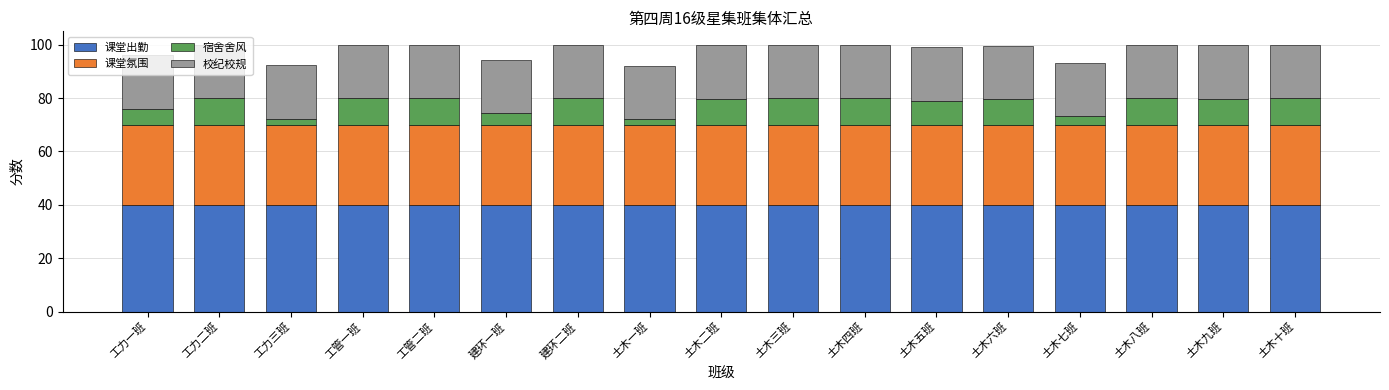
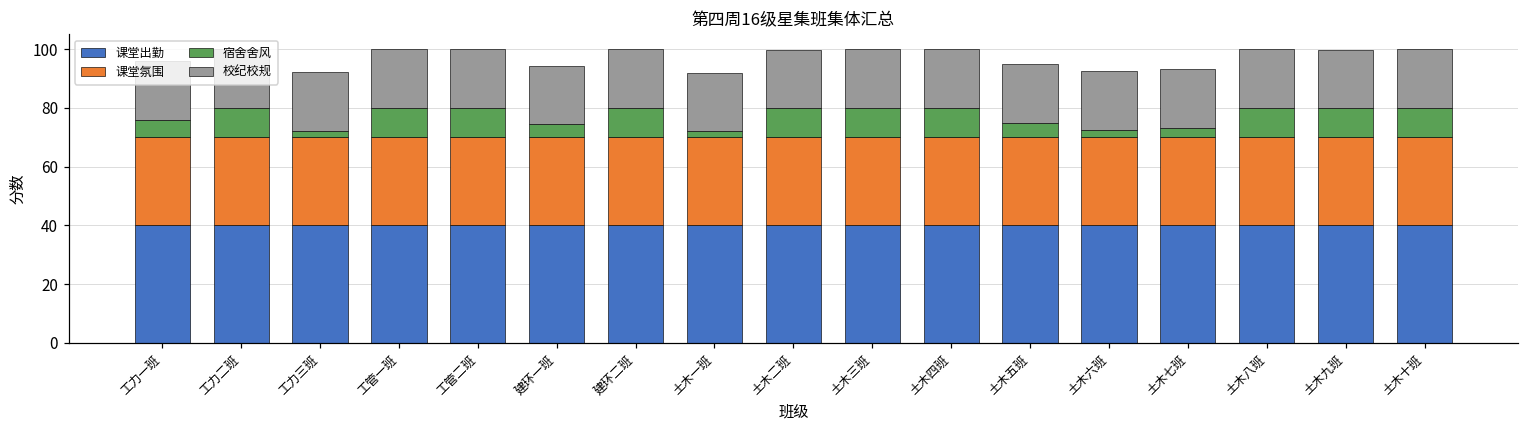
  {
    "课堂出勤": {
      "工力一班": 40,
      "工力二班": 40,
      "工力三班": 40,
      "工管一班": 40,
      "工管二班": 40,
      "建环一班": 40,
      "建环二班": 40,
      "土木一班": 40,
      "土木二班": 40,
      "土木三班": 40,
      "土木四班": 40,
      "土木五班": 40,
      "土木六班": 40,
      "土木七班": 40,
      "土木八班": 40,
      "土木九班": 40,
      "土木十班": 40
    },
    "课堂氛围": {
      "工力一班": 30,
      "工力二班": 30,
      "工力三班": 30,
      "工管一班": 30,
      "工管二班": 30,
      "建环一班": 30,
      "建环二班": 30,
      "土木一班": 30,
      "土木二班": 30,
      "土木三班": 30,
      "土木四班": 30,
      "土木五班": 30,
      "土木六班": 30,
      "土木七班": 30,
      "土木八班": 30,
      "土木九班": 30,
      "土木十班": 30
    },
    "宿舍舍风": {
      "工力一班": 6,
      "工力二班": 10,
      "工力三班": 2,
      "工管一班": 10,
      "工管二班": 10,
      "建环一班": 4,
      "建环二班": 10,
      "土木一班": 2,
      "土木二班": 10,
      "土木三班": 10,
      "土木四班": 10,
-     "土木五班": 9,
-     "土木六班": 10,
+     "土木五班": 5,
+     "土木六班": 2,
      "土木七班": 3,
      "土木八班": 10,
      "土木九班": 10,
      "土木十班": 10
    },
    "校纪校规": {
      "工力三班": 20,
      "工管一班": 20,
      "工管二班": 20,
      "建环一班": 20,
      "建环二班": 20,
      "土木一班": 20,
      "土木二班": 20,
      "土木三班": 20,
      "土木四班": 20,
      "土木五班": 20,
      "土木六班": 20,
      "土木七班": 20,
      "土木八班": 20,
      "土木九班": 20,
      "土木十班": 20
    }
  }
